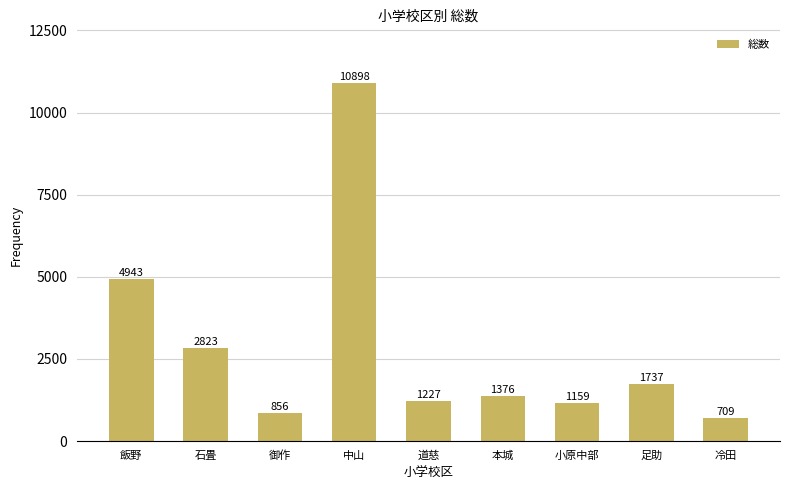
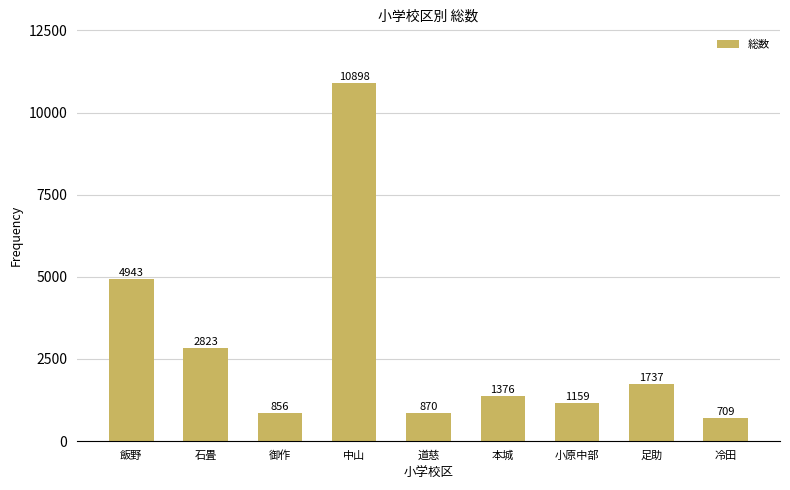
  {
    "飯野": 4943,
    "石畳": 2823,
    "御作": 856,
    "中山": 10898,
-   "道慈": 1227,
+   "道慈": 870,
    "本城": 1376,
    "小原中部": 1159,
    "足助": 1737,
    "冷田": 709
  }
